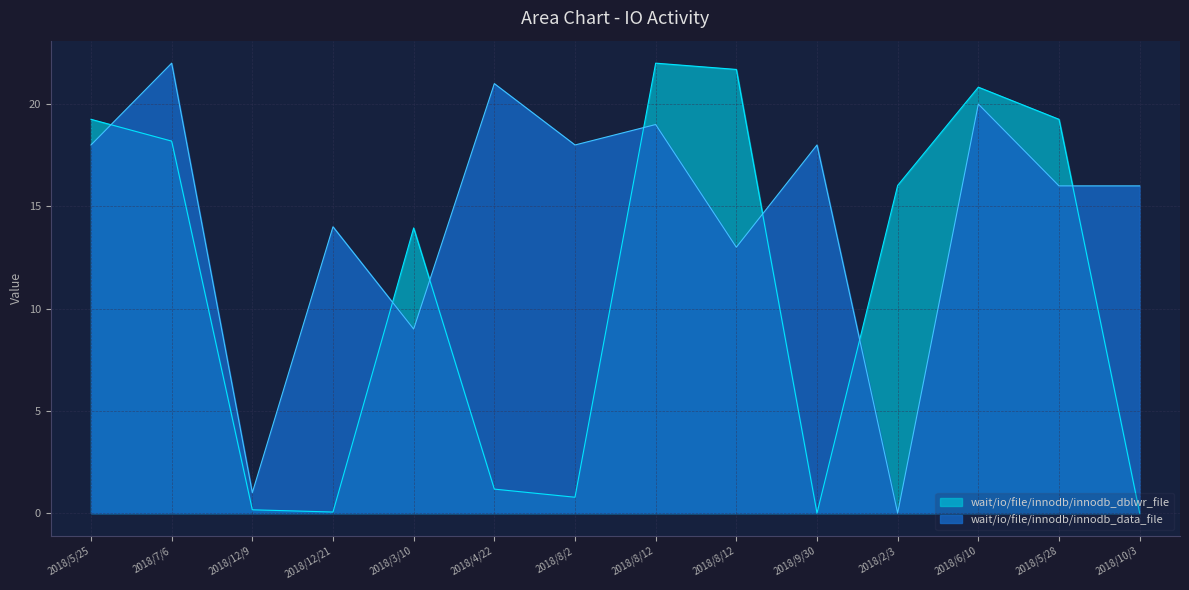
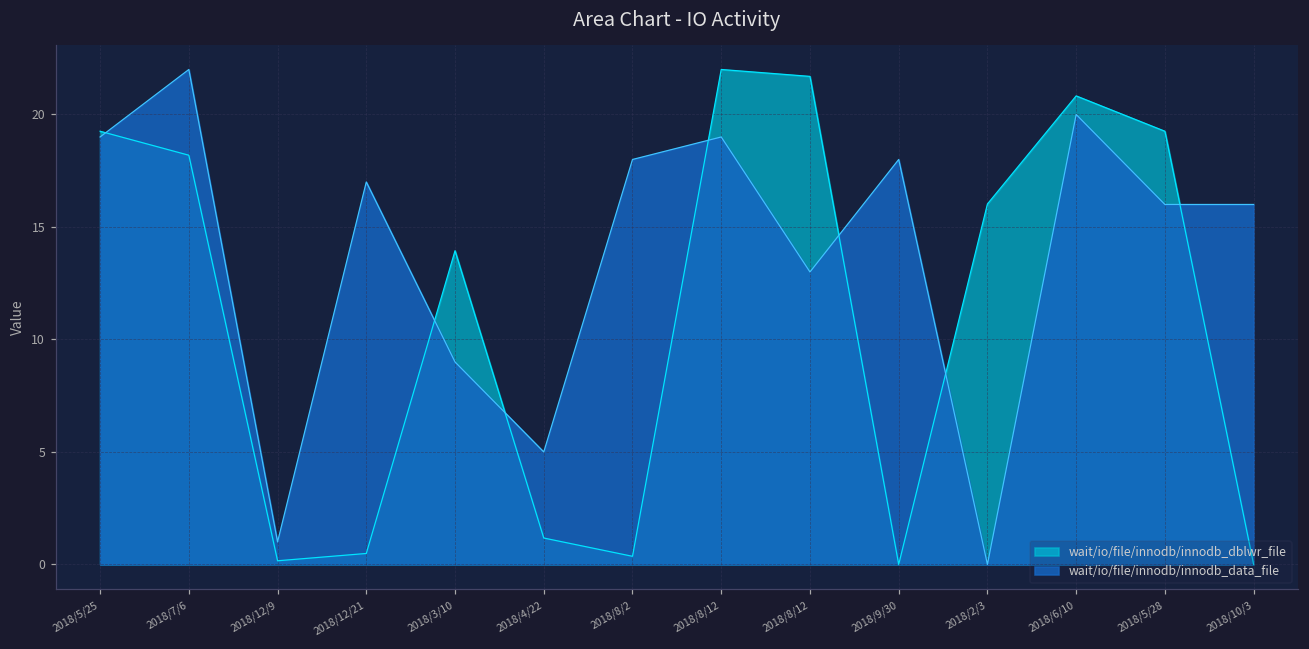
  {
    "wait/io/file/innodb/innodb_dblwr_file": {
      "2018/5/25": 19.3,
      "2018/7/6": 18.2,
      "2018/12/9": 0.2,
-     "2018/12/21": 0.1,
+     "2018/12/21": 0.5,
      "2018/3/10": 13.9,
      "2018/4/22": 1.2,
-     "2018/8/2": 0.8,
+     "2018/8/2": 0.4,
      "2018/9/30": 0.0,
      "2018/2/3": 16.0,
      "2018/6/10": 20.8,
      "2018/5/28": 19.3
    },
    "wait/io/file/innodb/innodb_data_file": {
-     "2018/5/25": 18,
+     "2018/5/25": 19,
      "2018/7/6": 22,
      "2018/12/9": 1,
-     "2018/12/21": 14,
+     "2018/12/21": 17,
      "2018/3/10": 9,
-     "2018/4/22": 21,
+     "2018/4/22": 5,
      "2018/8/2": 18,
      "2018/9/30": 18,
      "2018/2/3": 0,
      "2018/6/10": 20,
      "2018/5/28": 16,
      "2018/10/3": 16
    }
  }
